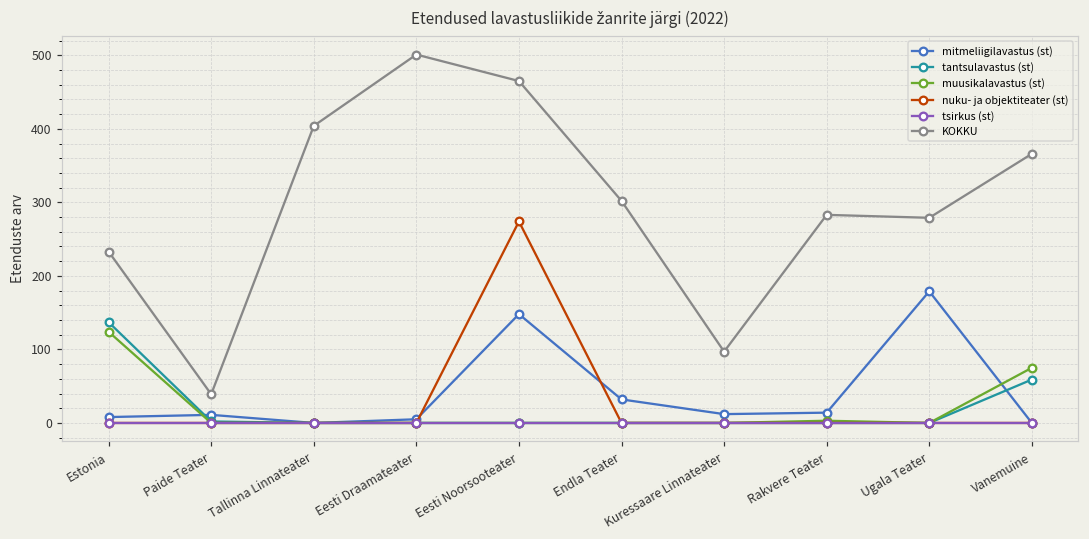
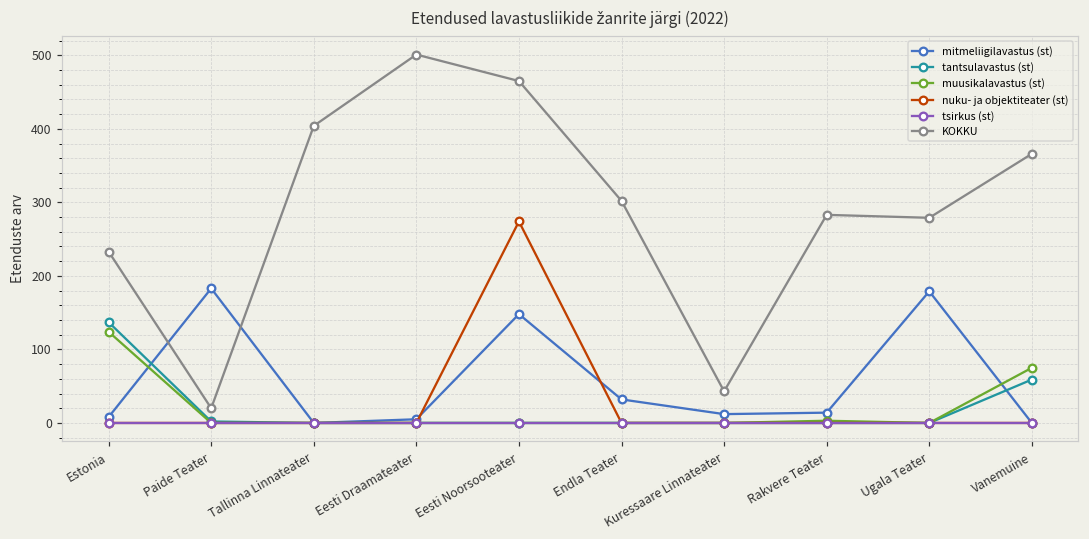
  {
    "mitmeliigilavastus (st)": {
      "Estonia": 10,
-     "Paide Teater": 10,
+     "Paide Teater": 180,
      "Eesti Draamateater": 10,
      "Eesti Noorsooteater": 150,
      "Endla Teater": 30,
      "Kuressaare Linnateater": 10,
      "Rakvere Teater": 10,
      "Ugala Teater": 180
    },
    "tantsulavastus (st)": {
      "Estonia": 140,
      "Vanemuine": 60
    },
    "muusikalavastus (st)": {
      "Estonia": 120,
      "Vanemuine": 80
    },
    "nuku- ja objektiteater (st)": {
      "Eesti Noorsooteater": 270
    },
    "KOKKU": {
      "Estonia": 230,
-     "Paide Teater": 40,
+     "Paide Teater": 20,
      "Tallinna Linnateater": 400,
      "Eesti Draamateater": 500,
      "Eesti Noorsooteater": 470,
      "Endla Teater": 300,
-     "Kuressaare Linnateater": 100,
+     "Kuressaare Linnateater": 40,
      "Rakvere Teater": 280,
      "Ugala Teater": 280,
      "Vanemuine": 370
    }
  }
